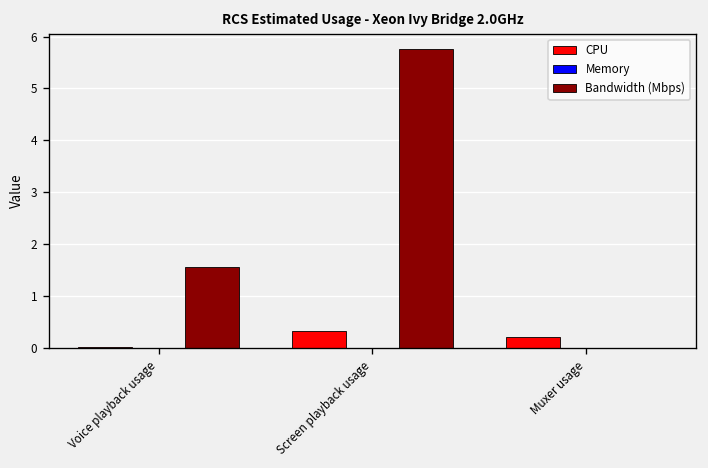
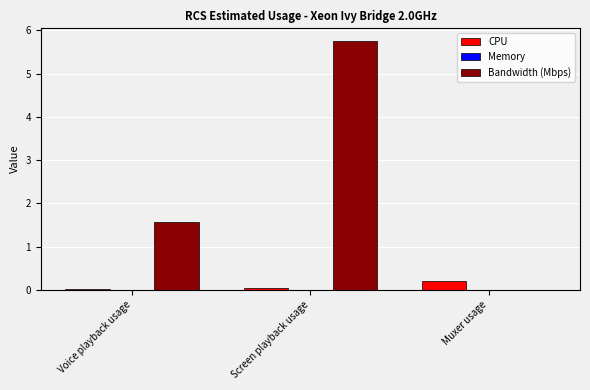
  {
    "CPU": {
-     "Screen playback usage": 0.3,
+     "Screen playback usage": 0.0,
      "Muxer usage": 0.2
    },
    "Memory": {
      "Voice playback usage": 0.0,
      "Screen playback usage": 0.0,
      "Muxer usage": 0.0
    },
    "Bandwidth (Mbps)": {
      "Voice playback usage": 1.6,
      "Screen playback usage": 5.8,
      "Muxer usage": 0.0
    }
  }
